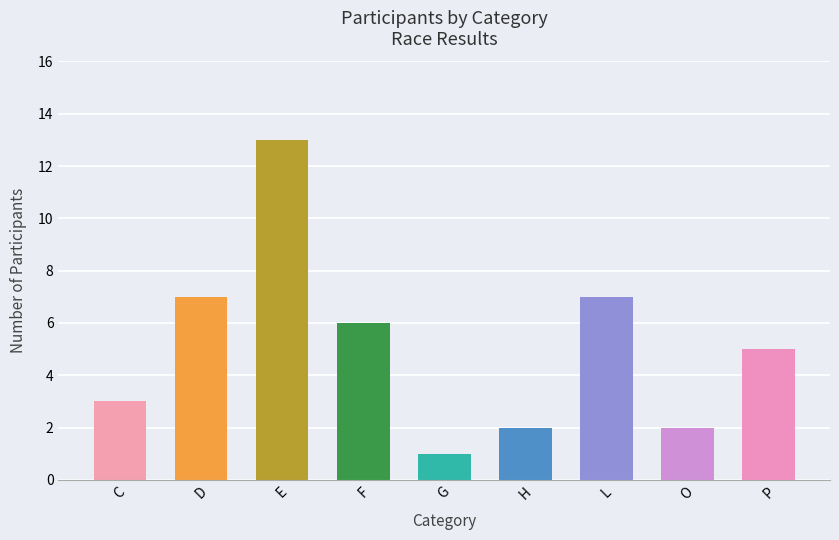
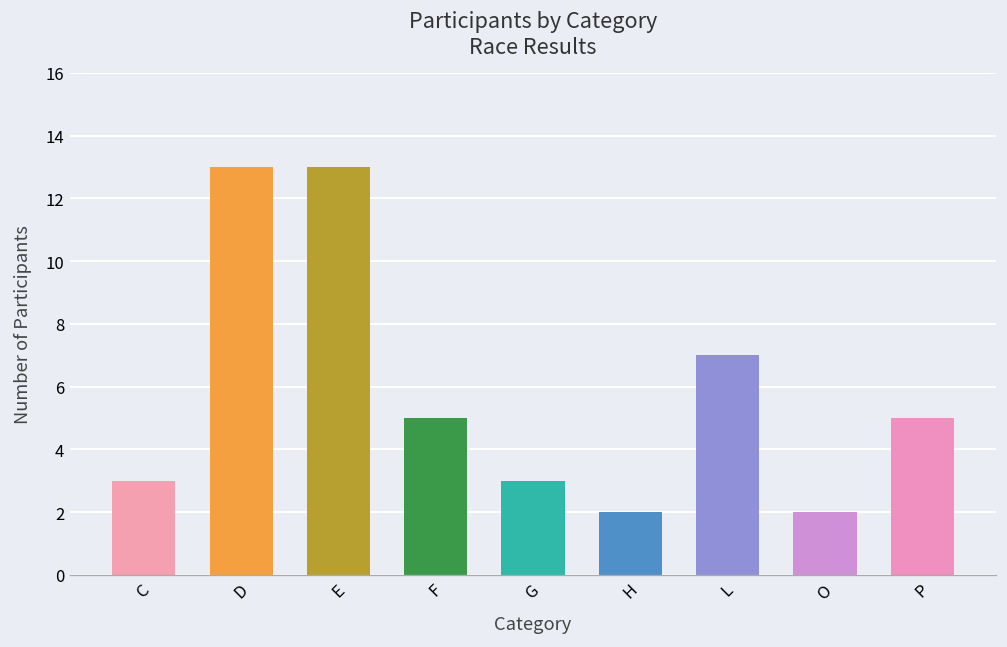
  {
    "C": 3,
-   "D": 7,
+   "D": 13,
    "E": 13,
-   "F": 6,
-   "G": 1,
+   "F": 5,
+   "G": 3,
    "H": 2,
    "L": 7,
    "O": 2,
    "P": 5
  }
